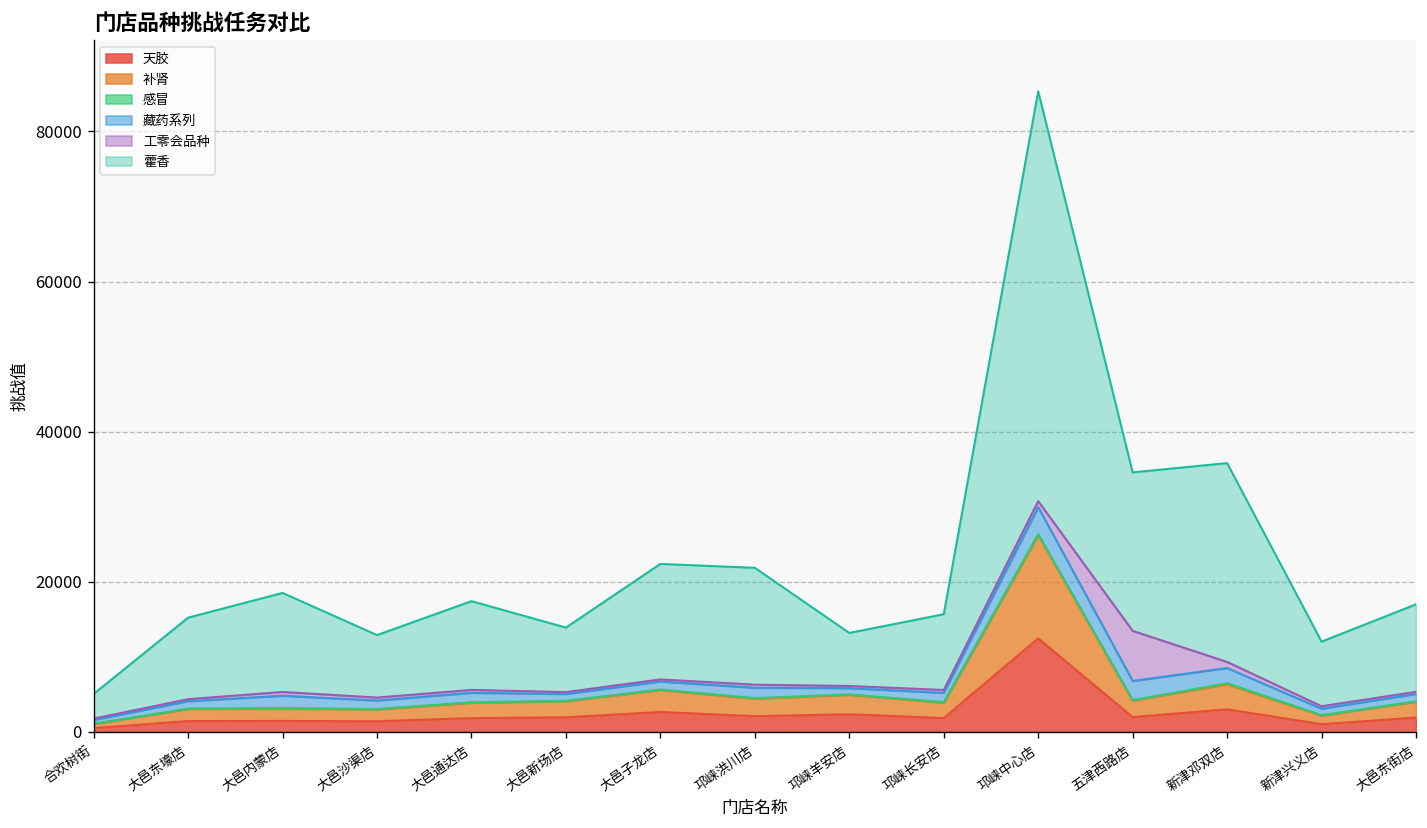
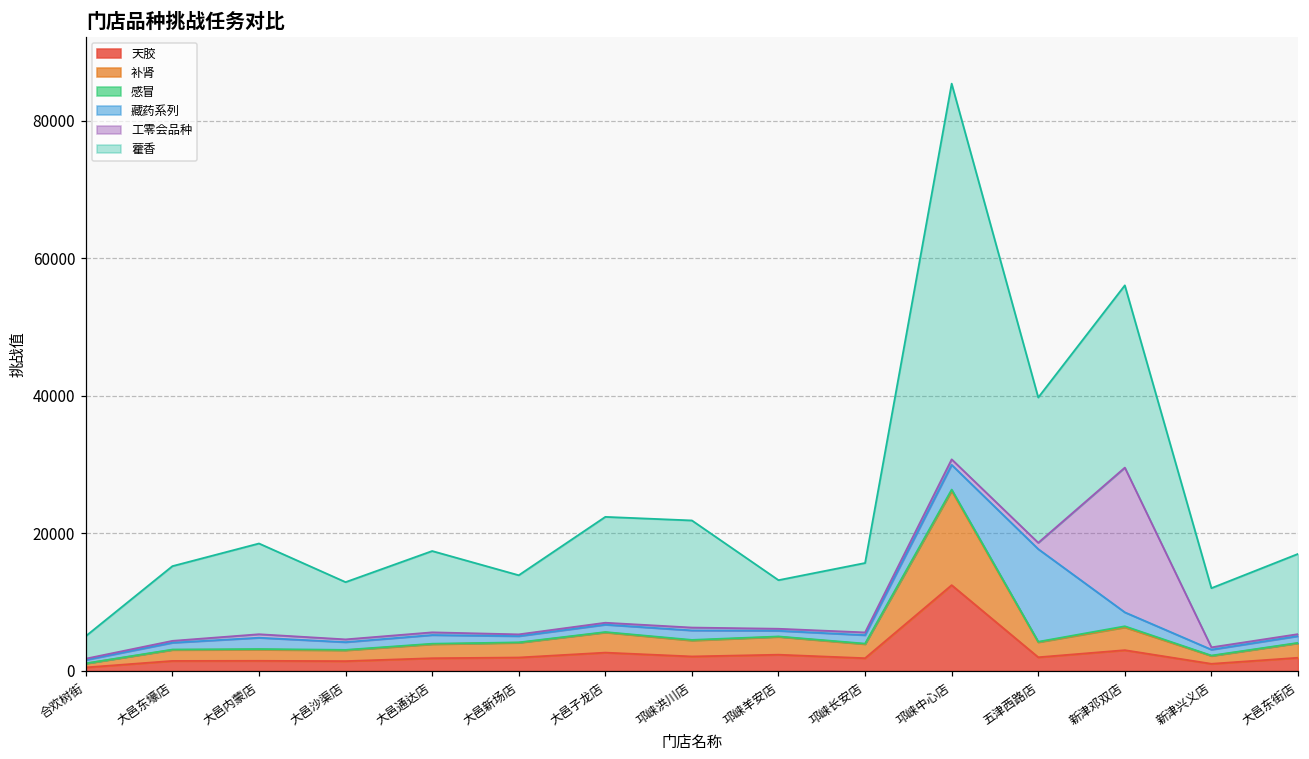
  {
    "藏药系列": {
      "大邑内蒙店": 2000,
      "邛崃洪川店": 1000,
      "邛崃中心店": 4000,
-     "五津西路店": 3000,
+     "五津西路店": 13000,
      "新津邓双店": 2000
    },
    "工零会品种": {
      "大邑内蒙店": 1000,
      "邛崃洪川店": 0,
      "邛崃中心店": 1000,
-     "五津西路店": 7000,
-     "新津邓双店": 1000
+     "五津西路店": 1000,
+     "新津邓双店": 21000
    }
  }
